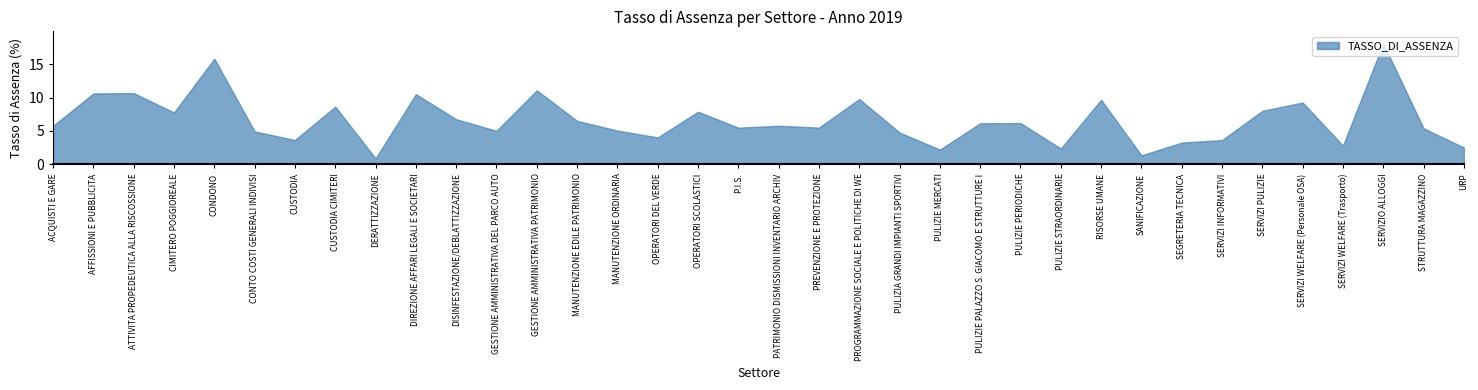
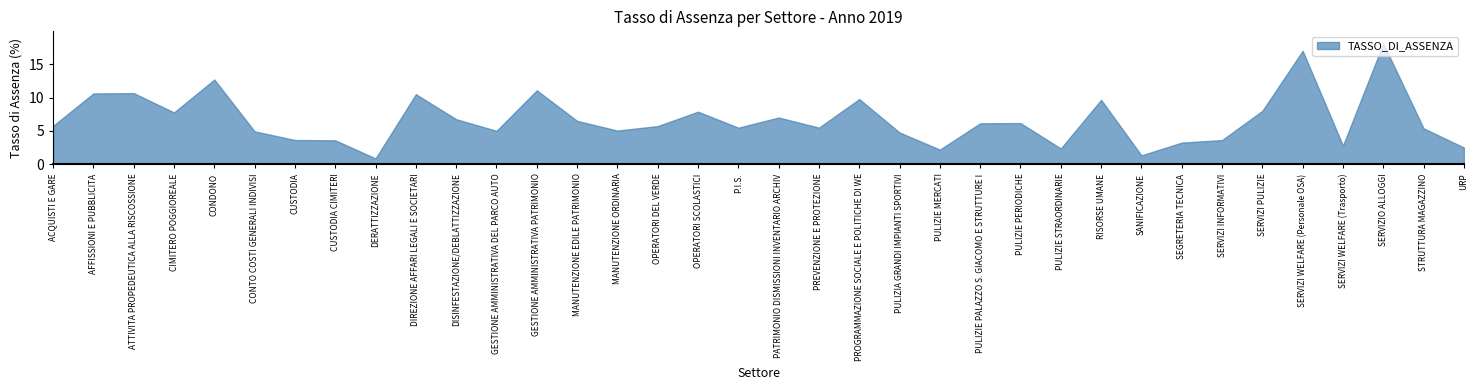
  {
    "ACQUISTI E GARE": 6,
    "AFFISSIONI E PUBBLICITA": 11,
    "ATTIVITA PROPEDEUTICA ALLA RISCOSSIONE": 11,
    "CIMITERO POGGIOREALE": 8,
-   "CONDONO": 16,
+   "CONDONO": 13,
    "CONTO COSTI GENERALI INDIVISI": 5,
    "CUSTODIA": 4,
-   "CUSTODIA CIMITERI": 9,
+   "CUSTODIA CIMITERI": 4,
    "DERATTIZZAZIONE": 1,
    "DIREZIONE AFFARI LEGALI E SOCIETARI": 11,
    "DISINFESTAZIONE/DEBLATTIZZAZIONE": 7,
    "GESTIONE AMMINISTRATIVA DEL PARCO AUTO": 5,
    "GESTIONE AMMINISTRATIVA PATRIMONIO": 11,
    "MANUTENZIONE EDILE PATRIMONIO": 7,
    "MANUTENZIONE ORDINARIA": 5,
-   "OPERATORI DEL VERDE": 4,
+   "OPERATORI DEL VERDE": 6,
    "OPERATORI SCOLASTICI": 8,
    "P.I.S.": 5,
-   "PATRIMONIO DISMISSIONI INVENTARIO ARCHIV": 6,
+   "PATRIMONIO DISMISSIONI INVENTARIO ARCHIV": 7,
    "PREVENZIONE E PROTEZIONE": 6,
    "PROGRAMMAZIONE SOCIALE E POLITICHE DI WE": 10,
    "PULIZIA GRANDI IMPIANTI SPORTIVI": 5,
    "PULIZIE MERCATI": 2,
    "PULIZIE PALAZZO S. GIACOMO E STRUTTURE I": 6,
    "PULIZIE PERIODICHE": 6,
    "PULIZIE STRAORDINARIE": 2,
    "RISORSE UMANE": 10,
    "SANIFICAZIONE": 1,
    "SEGRETERIA TECNICA": 3,
    "SERVIZI INFORMATIVI": 4,
    "SERVIZI PULIZIE": 8,
-   "SERVIZI WELFARE (Personale OSA)": 9,
+   "SERVIZI WELFARE (Personale OSA)": 17,
    "SERVIZI WELFARE (Trasporto)": 3,
    "STRUTTURA MAGAZZINO": 5,
    "URP": 3
  }
